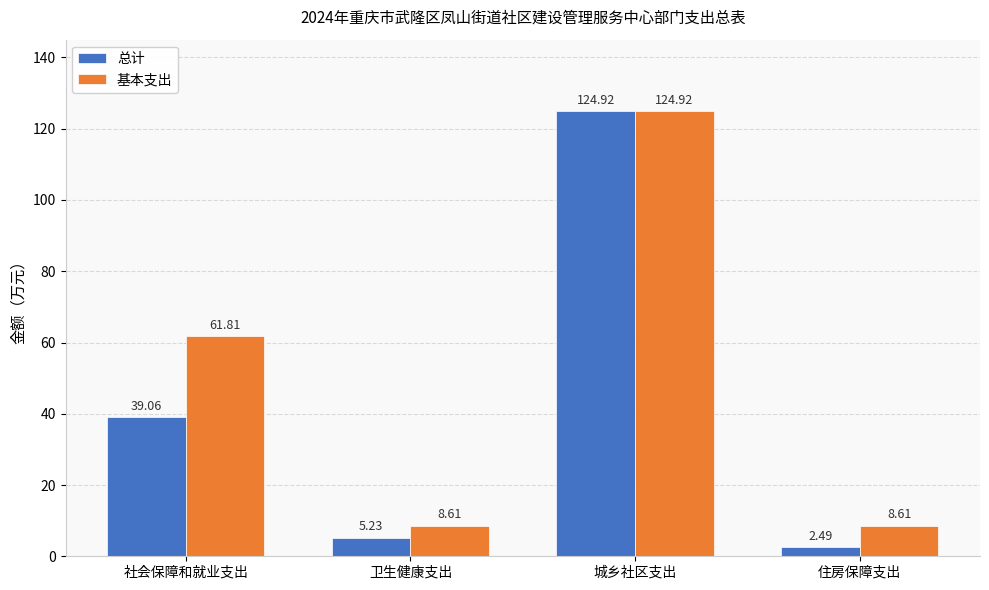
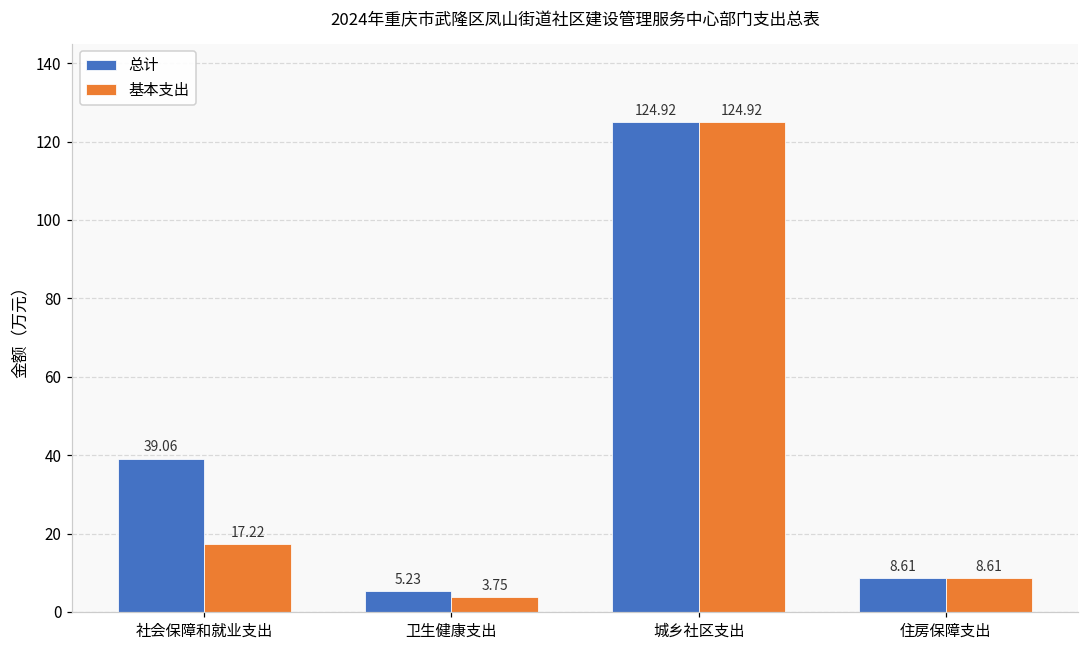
  {
    "总计": {
      "社会保障和就业支出": 39.06,
      "卫生健康支出": 5.23,
      "城乡社区支出": 124.92,
-     "住房保障支出": 2.49
+     "住房保障支出": 8.61
    },
    "基本支出": {
-     "社会保障和就业支出": 61.81,
-     "卫生健康支出": 8.61,
+     "社会保障和就业支出": 17.22,
+     "卫生健康支出": 3.75,
      "城乡社区支出": 124.92,
      "住房保障支出": 8.61
    }
  }
